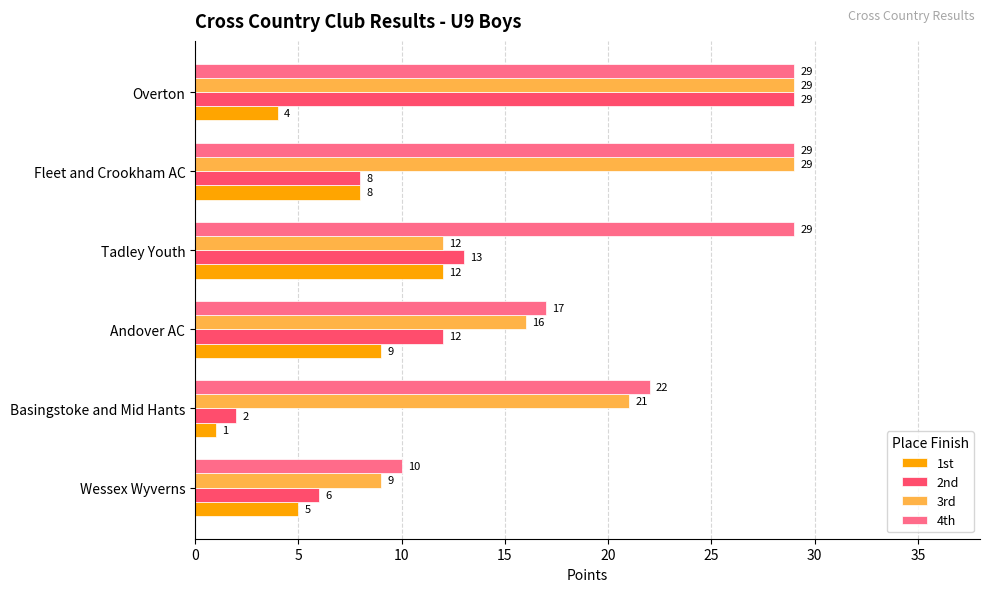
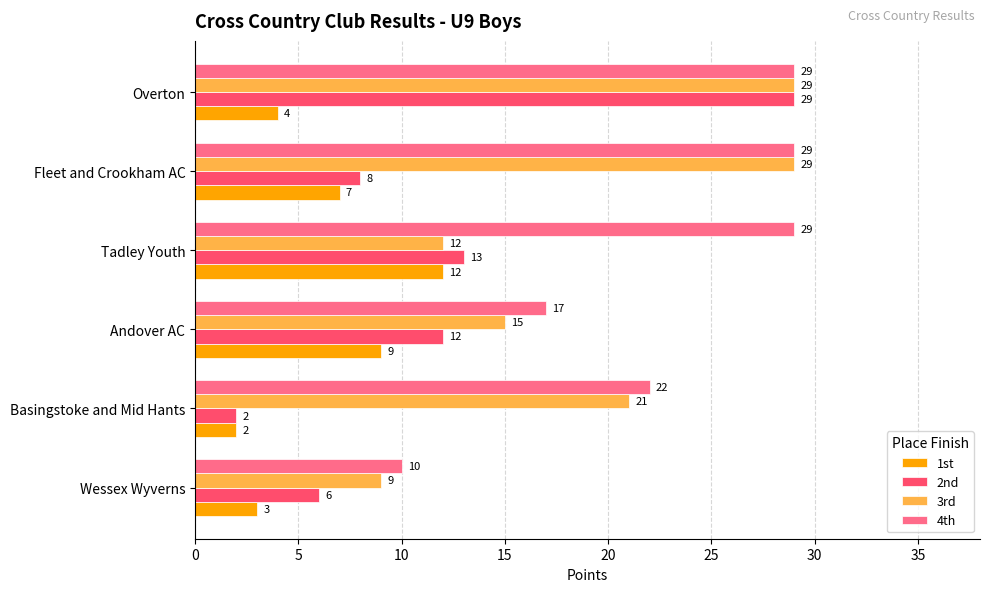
  {
    "1st": {
      "Overton": 4,
-     "Fleet and Crookham AC": 8,
+     "Fleet and Crookham AC": 7,
      "Tadley Youth": 12,
      "Andover AC": 9,
-     "Basingstoke and Mid Hants": 1,
-     "Wessex Wyverns": 5
+     "Basingstoke and Mid Hants": 2,
+     "Wessex Wyverns": 3
    },
    "3rd": {
      "Overton": 29,
      "Fleet and Crookham AC": 29,
      "Tadley Youth": 12,
-     "Andover AC": 16,
+     "Andover AC": 15,
      "Basingstoke and Mid Hants": 21,
      "Wessex Wyverns": 9
    }
  }
